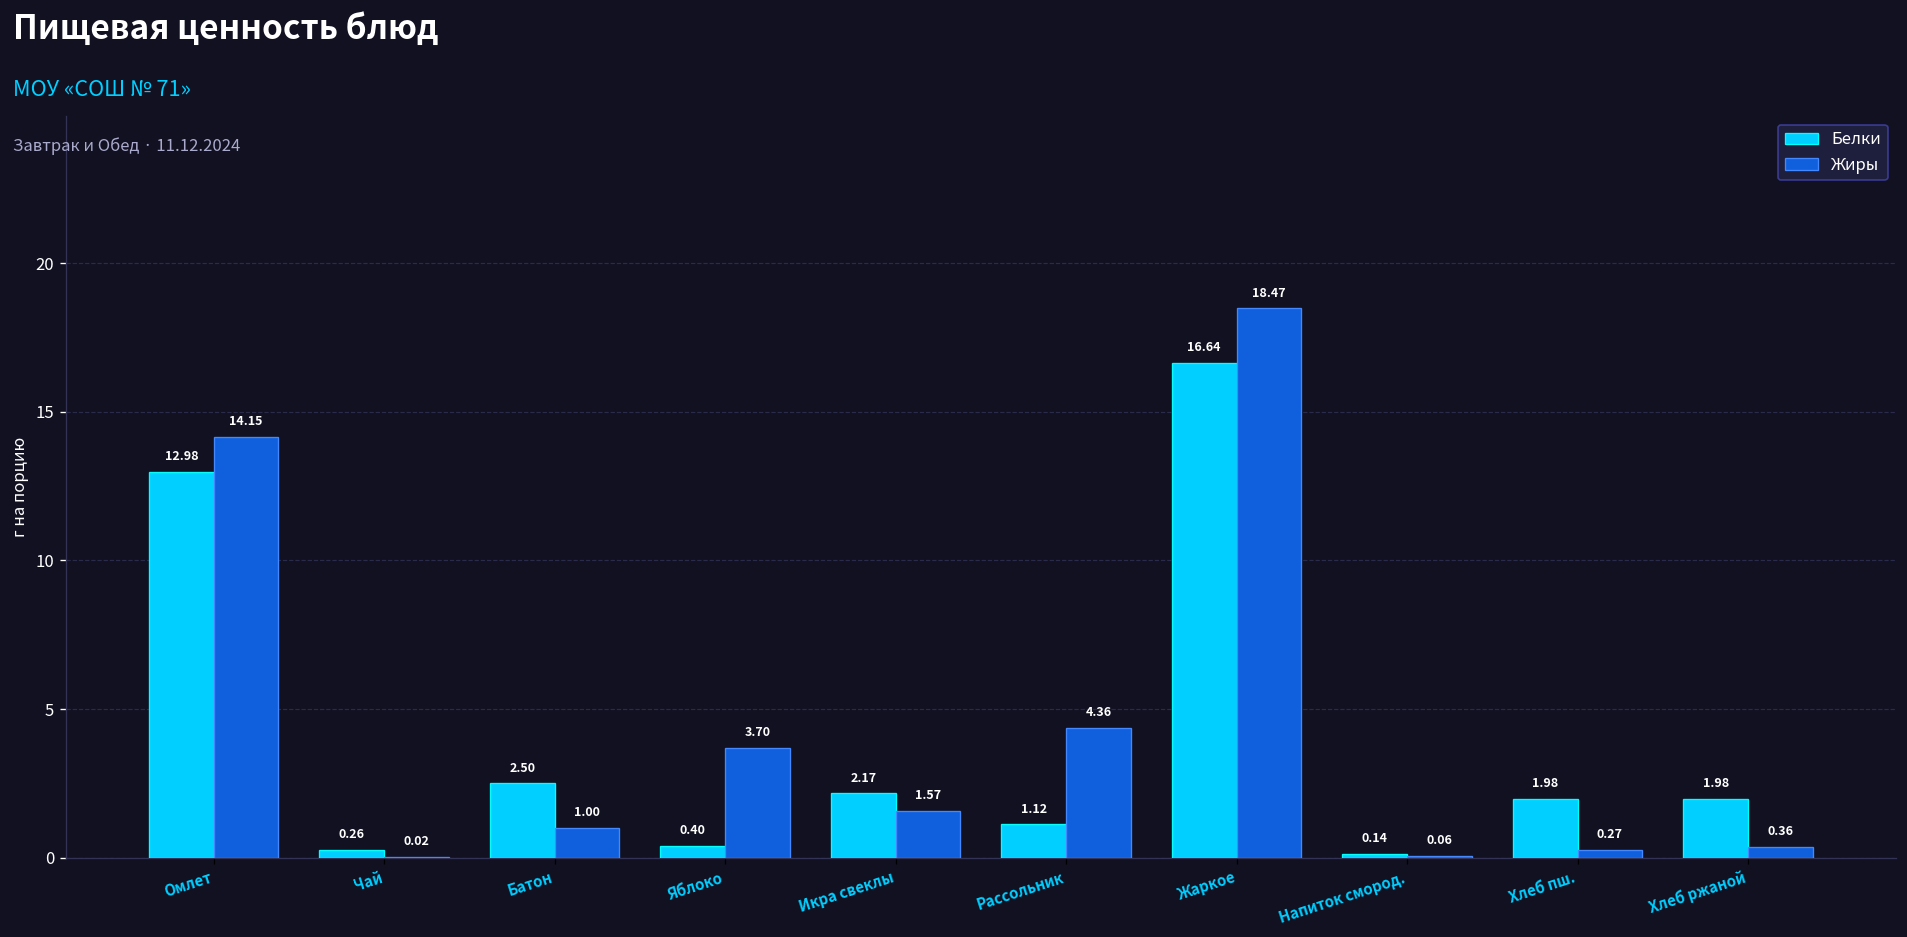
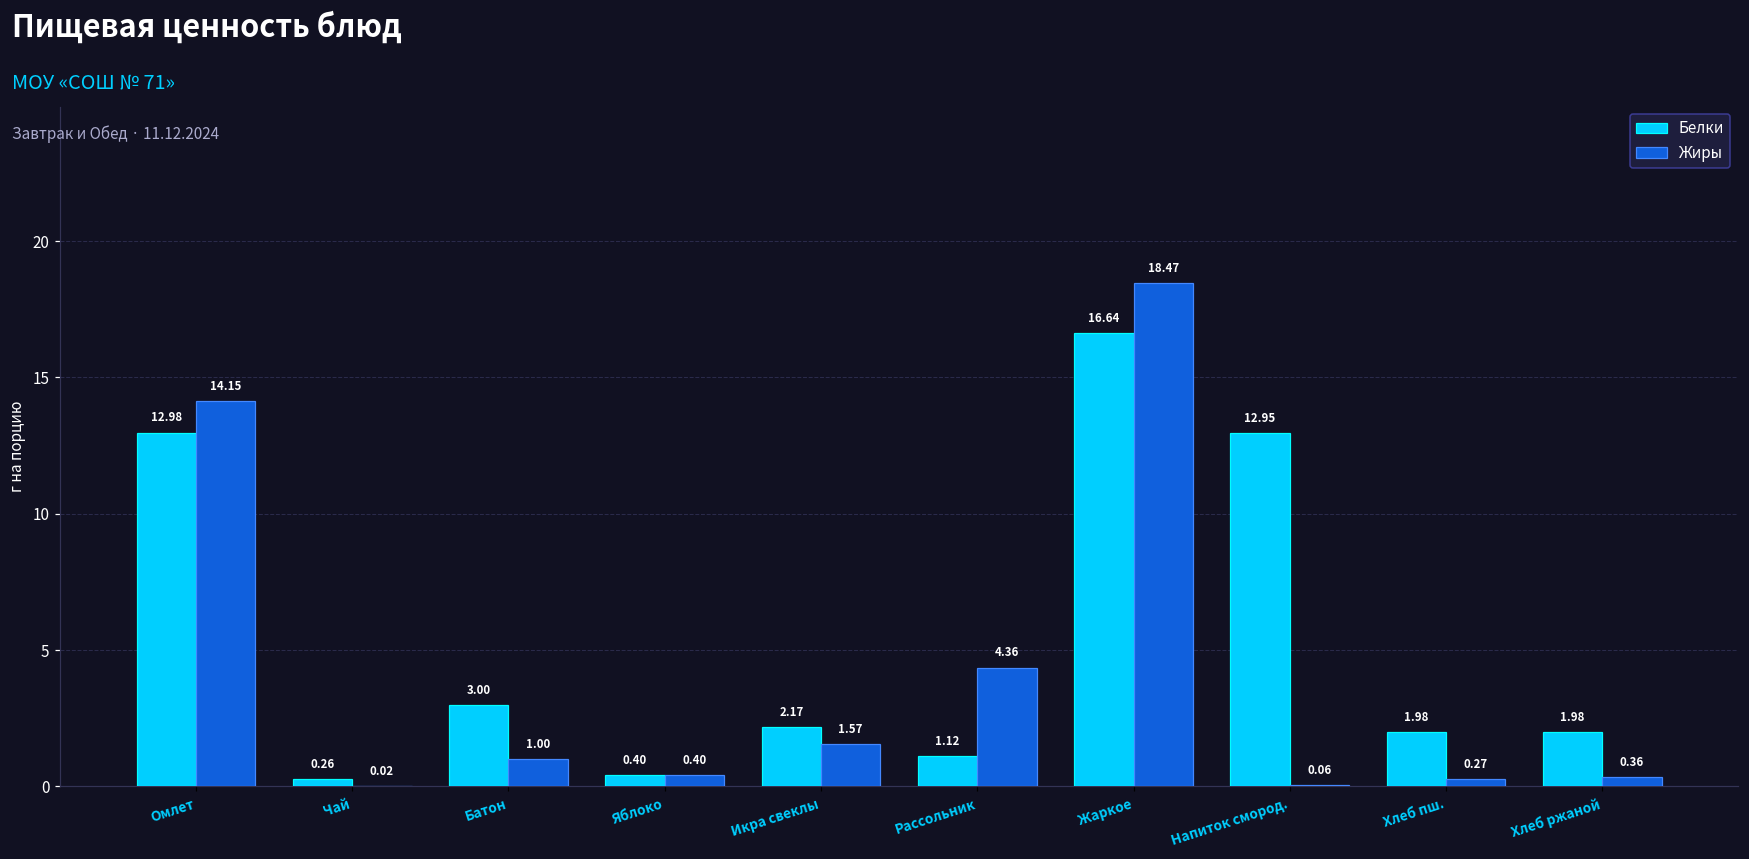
  {
    "Белки": {
      "Омлет": 12.98,
      "Чай": 0.26,
-     "Батон": 2.50,
+     "Батон": 3.00,
      "Яблоко": 0.40,
      "Икра свеклы": 2.17,
      "Рассольник": 1.12,
      "Жаркое": 16.64,
-     "Напиток смород.": 0.14,
+     "Напиток смород.": 12.95,
      "Хлеб пш.": 1.98,
      "Хлеб ржаной": 1.98
    },
    "Жиры": {
      "Омлет": 14.15,
      "Чай": 0.02,
      "Батон": 1.00,
-     "Яблоко": 3.70,
+     "Яблоко": 0.40,
      "Икра свеклы": 1.57,
      "Рассольник": 4.36,
      "Жаркое": 18.47,
      "Напиток смород.": 0.06,
      "Хлеб пш.": 0.27,
      "Хлеб ржаной": 0.36
    }
  }
